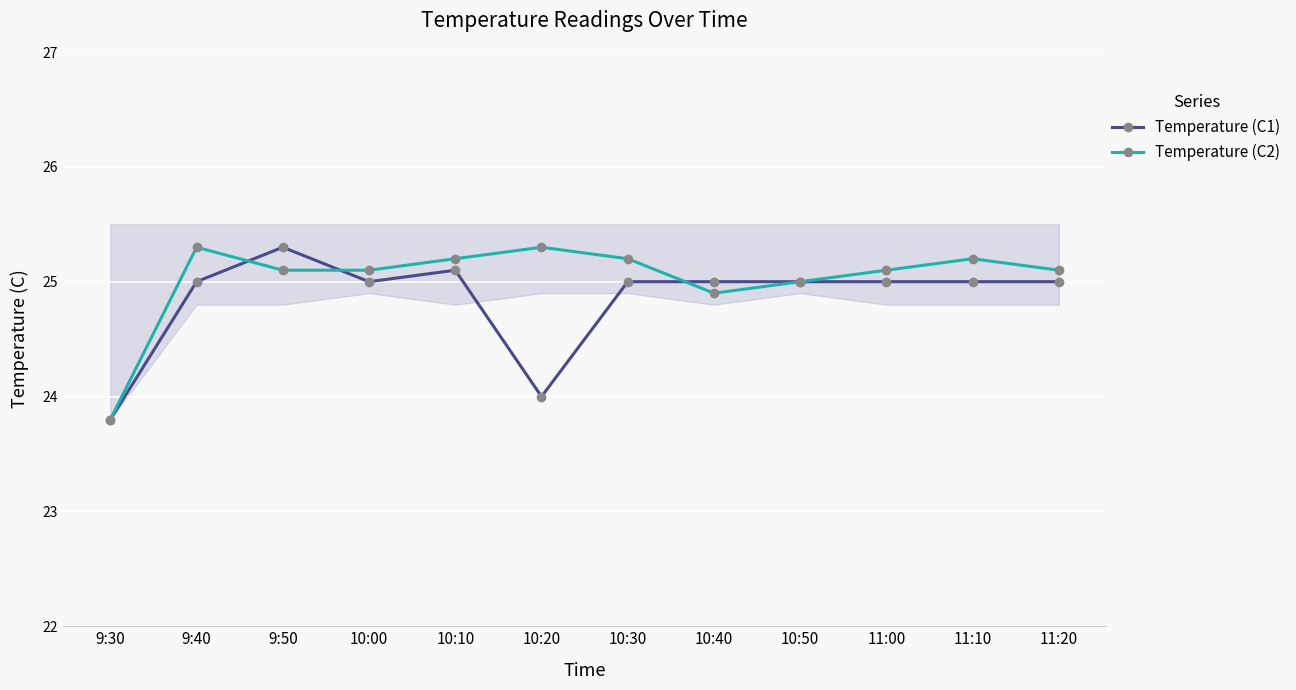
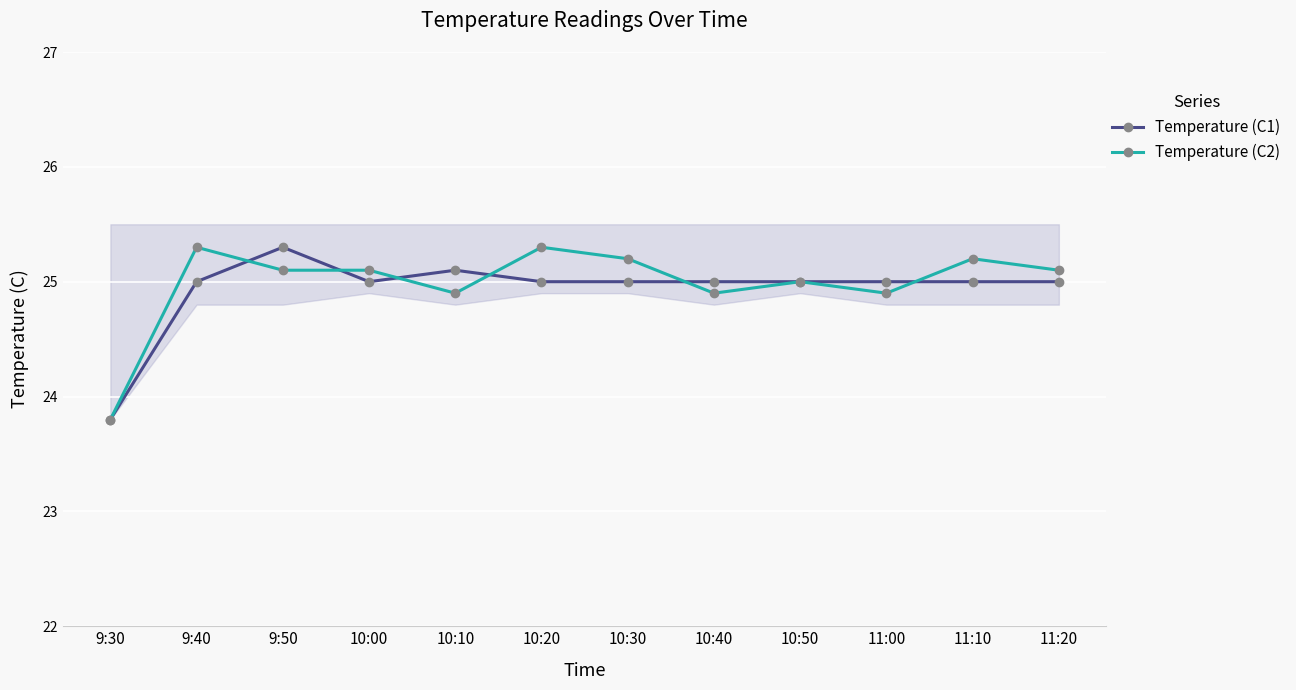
  {
    "Temperature (C1)": {
      "9:40": 25,
      "9:50": 25.30,
      "10:00": 25,
      "10:10": 25.10,
-     "10:20": 24,
+     "10:20": 25,
      "10:30": 25,
      "10:40": 25,
      "11:00": 25,
      "11:10": 25,
      "11:20": 25
    },
    "Temperature (C2)": {
      "9:40": 25.3,
      "9:50": 25.1,
      "10:00": 25.1,
-     "10:10": 25.2,
+     "10:10": 24.9,
      "10:20": 25.3,
      "10:30": 25.2,
      "10:40": 24.9,
-     "11:00": 25.1,
+     "11:00": 24.9,
      "11:10": 25.2,
      "11:20": 25.1
    }
  }
